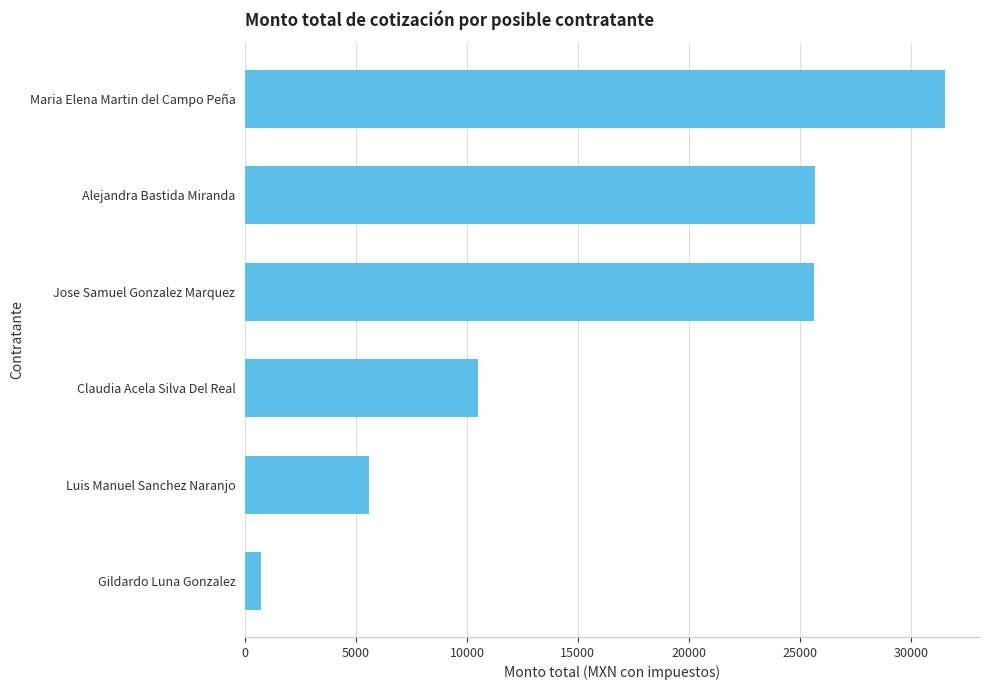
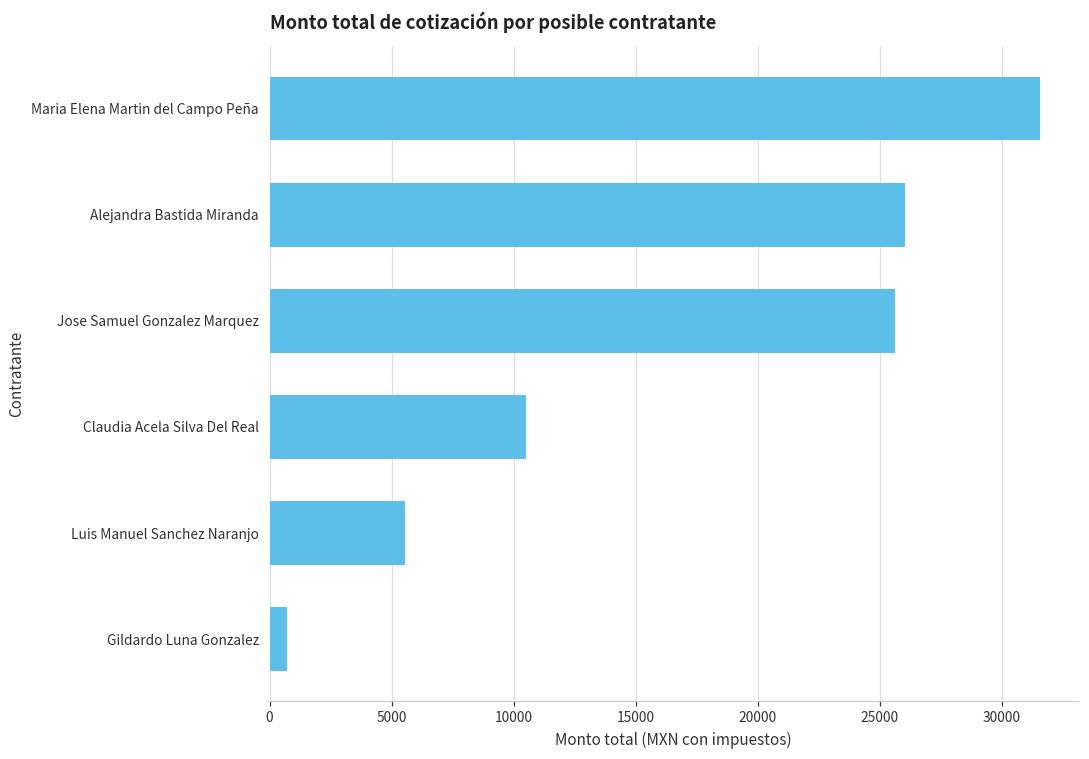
  {
    "Maria Elena Martin del Campo Peña": 31500,
-   "Alejandra Bastida Miranda": 25700,
+   "Alejandra Bastida Miranda": 26000,
    "Jose Samuel Gonzalez Marquez": 25600,
    "Claudia Acela Silva Del Real": 10500,
    "Luis Manuel Sanchez Naranjo": 5600,
    "Gildardo Luna Gonzalez": 700
  }
